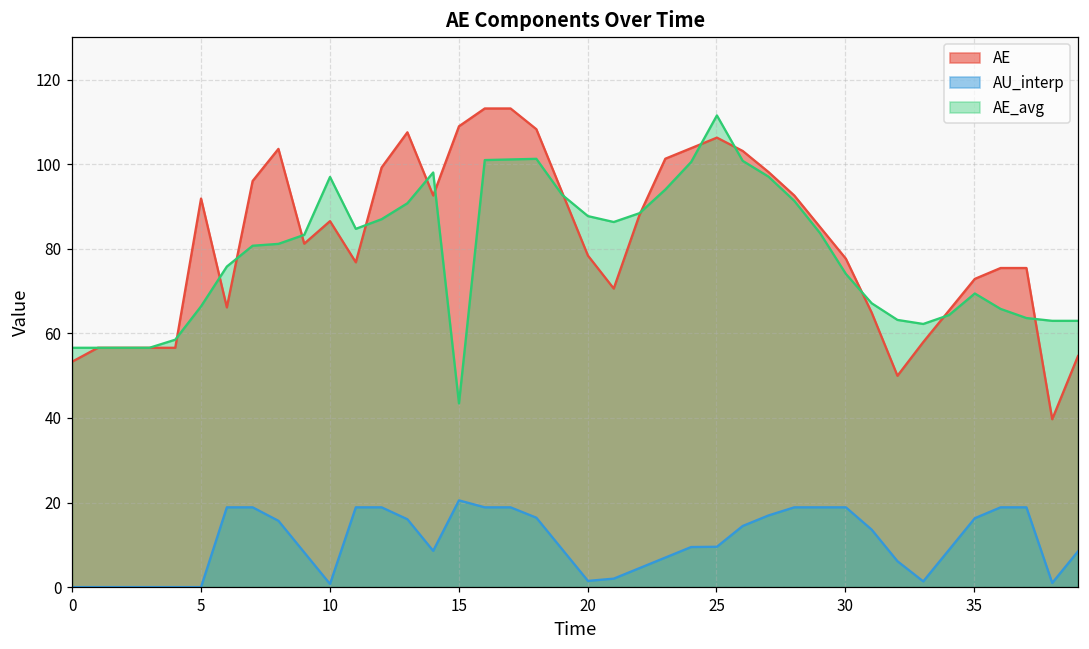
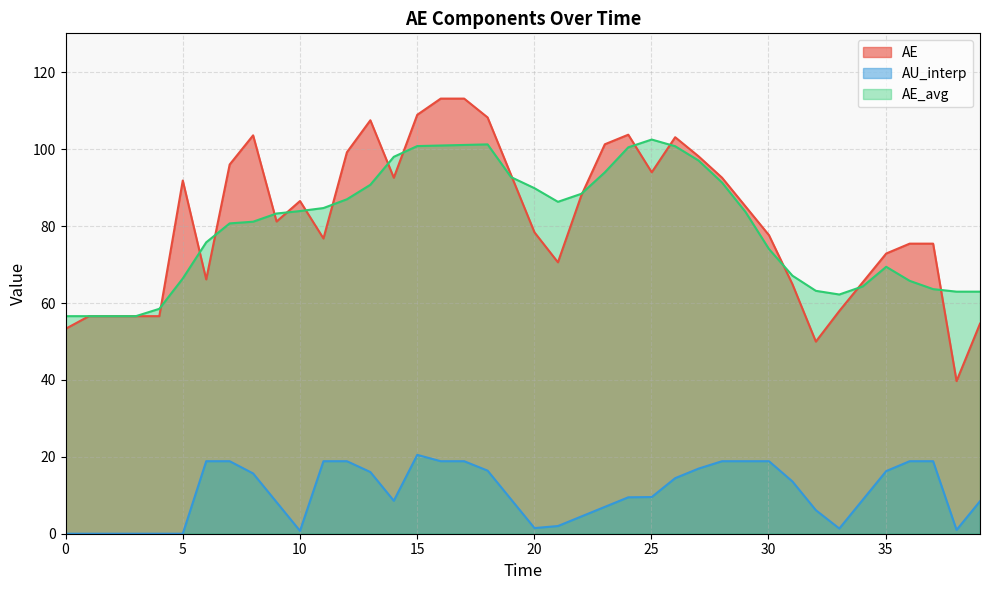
  {
    "AE": {
      "0": 53,
      "5": 92,
      "10": 87,
      "15": 109,
      "20": 78,
-     "25": 106
+     "25": 94
    },
    "AU_interp": {
      "0": 0,
      "5": 0,
      "10": 1,
      "15": 21,
      "20": 1,
      "25": 10
    },
    "AE_avg": {
      "0": 57,
      "5": 66,
-     "10": 97,
-     "15": 43,
-     "20": 88,
-     "25": 112
+     "10": 84,
+     "15": 101,
+     "20": 90,
+     "25": 103
    }
  }
